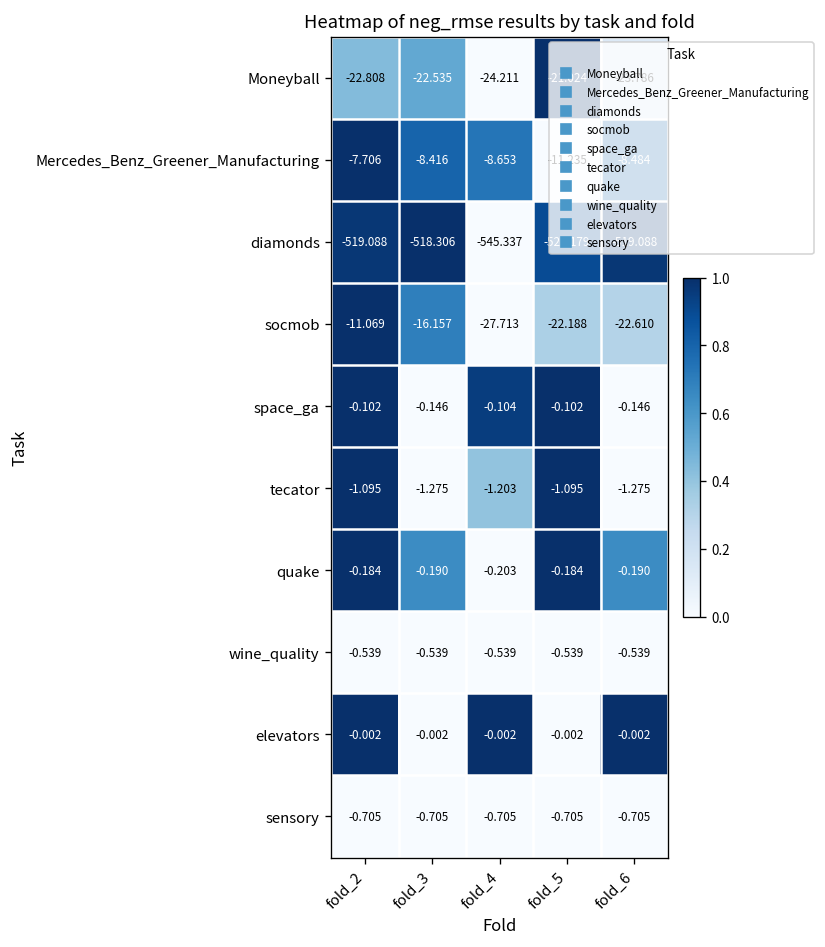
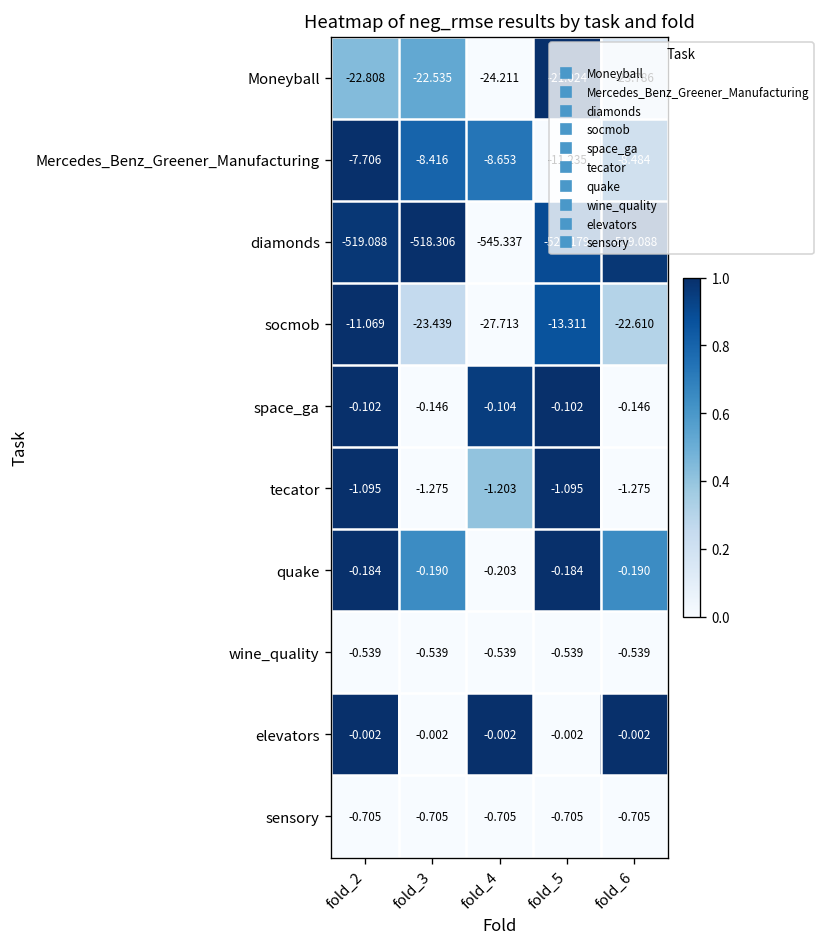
  {
    "Moneyball": {
      "fold_2": -22.808,
      "fold_3": -22.535,
      "fold_4": -24.211
    },
    "Mercedes_Benz_Greener_Manufacturing": {
      "fold_2": -7.706,
      "fold_3": -8.416,
      "fold_4": -8.653
    },
    "diamonds": {
      "fold_2": -519.088,
      "fold_3": -518.306,
      "fold_4": -545.337
    },
    "socmob": {
      "fold_2": -11.069,
-     "fold_3": -16.157,
+     "fold_3": -23.439,
      "fold_4": -27.713,
-     "fold_5": -22.188,
+     "fold_5": -13.311,
      "fold_6": -22.610
    },
    "space_ga": {
      "fold_2": -0.102,
      "fold_3": -0.146,
      "fold_4": -0.104,
      "fold_5": -0.102,
      "fold_6": -0.146
    },
    "tecator": {
      "fold_2": -1.095,
      "fold_3": -1.275,
      "fold_4": -1.203,
      "fold_5": -1.095,
      "fold_6": -1.275
    },
    "quake": {
      "fold_2": -0.184,
      "fold_3": -0.190,
      "fold_4": -0.203,
      "fold_5": -0.184,
      "fold_6": -0.190
    },
    "wine_quality": {
      "fold_2": -0.539,
      "fold_3": -0.539,
      "fold_4": -0.539,
      "fold_5": -0.539,
      "fold_6": -0.539
    },
    "elevators": {
      "fold_2": -0.002,
      "fold_3": -0.002,
      "fold_4": -0.002,
      "fold_5": -0.002,
      "fold_6": -0.002
    },
    "sensory": {
      "fold_2": -0.705,
      "fold_3": -0.705,
      "fold_4": -0.705,
      "fold_5": -0.705,
      "fold_6": -0.705
    }
  }
